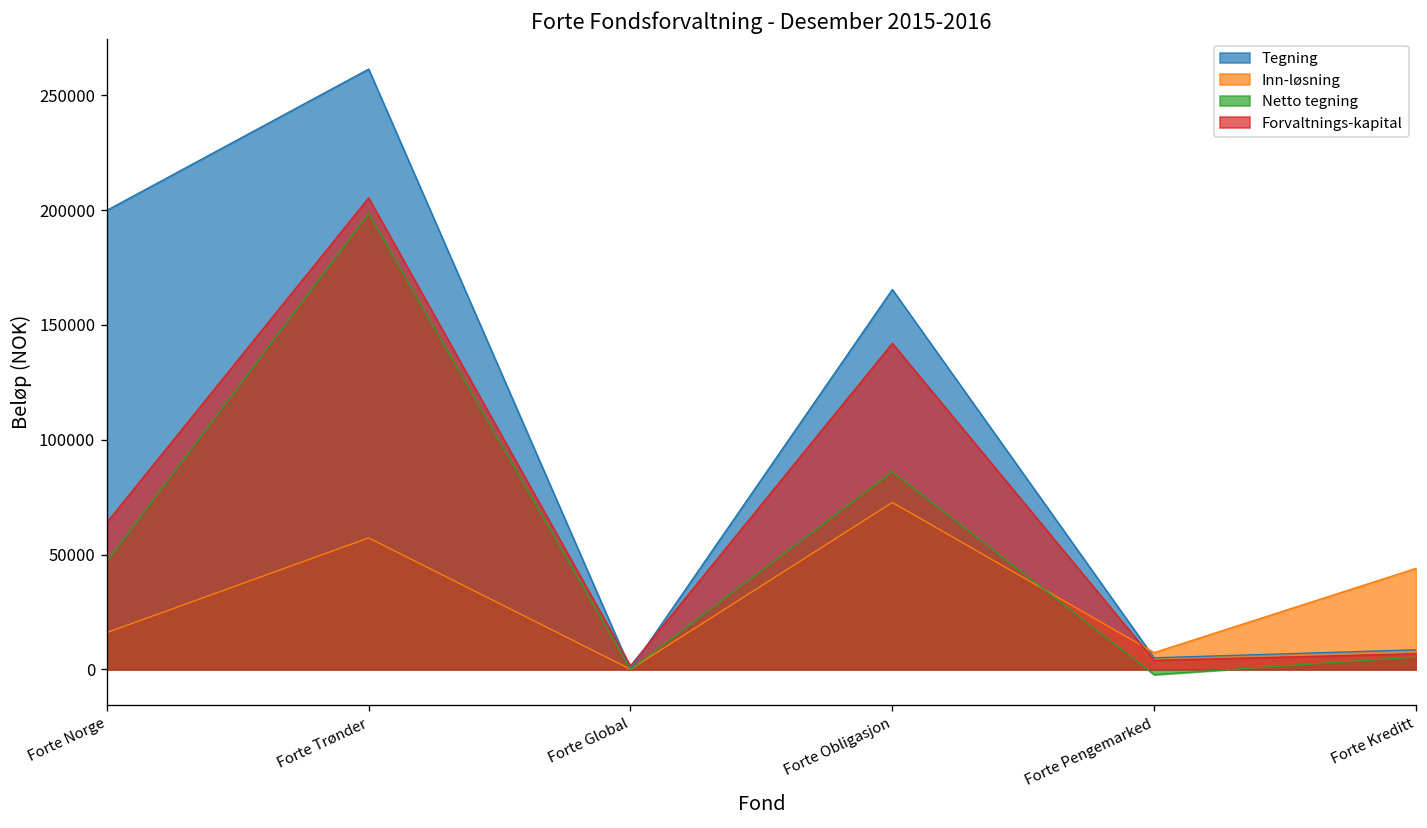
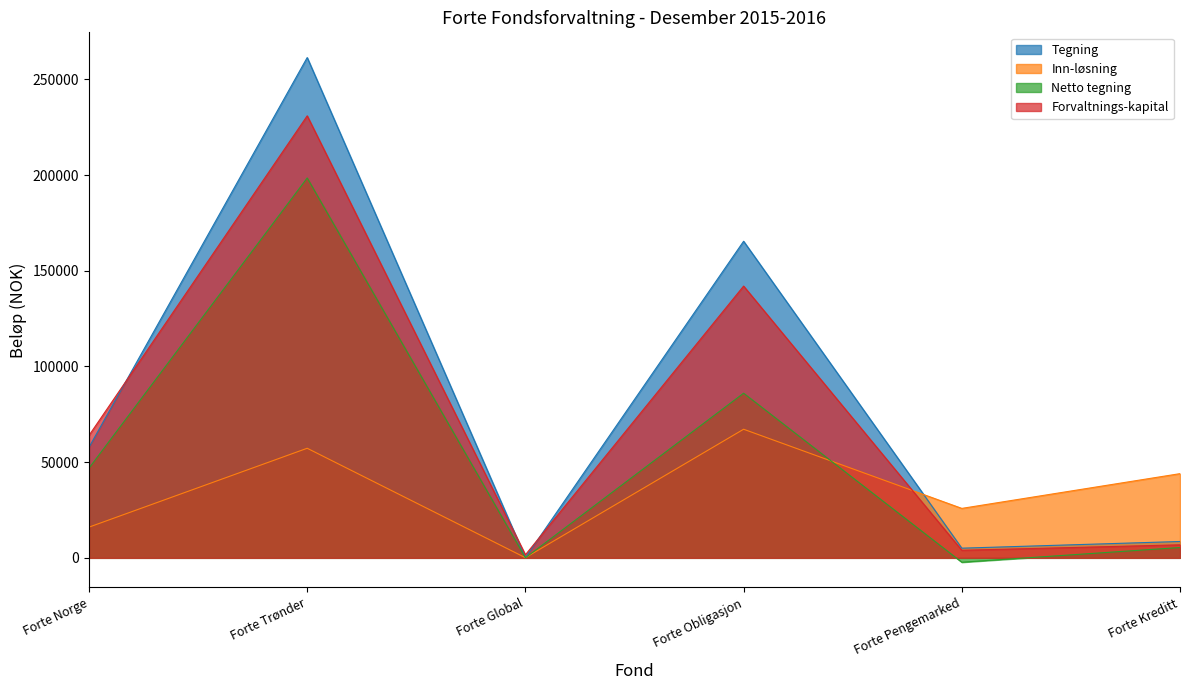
  {
    "Tegning": {
-     "Forte Norge": 200000,
+     "Forte Norge": 58000,
      "Forte Trønder": 261000,
      "Forte Obligasjon": 165000,
      "Forte Kreditt": 9000
    },
    "Inn-løsning": {
      "Forte Norge": 16000,
      "Forte Trønder": 57000,
-     "Forte Obligasjon": 73000,
-     "Forte Pengemarked": 7000,
+     "Forte Obligasjon": 67000,
+     "Forte Pengemarked": 26000,
      "Forte Kreditt": 44000
    },
    "Forvaltnings-kapital": {
      "Forte Norge": 64000,
-     "Forte Trønder": 205000,
+     "Forte Trønder": 231000,
      "Forte Global": 2000,
      "Forte Obligasjon": 142000,
      "Forte Kreditt": 7000
    }
  }
